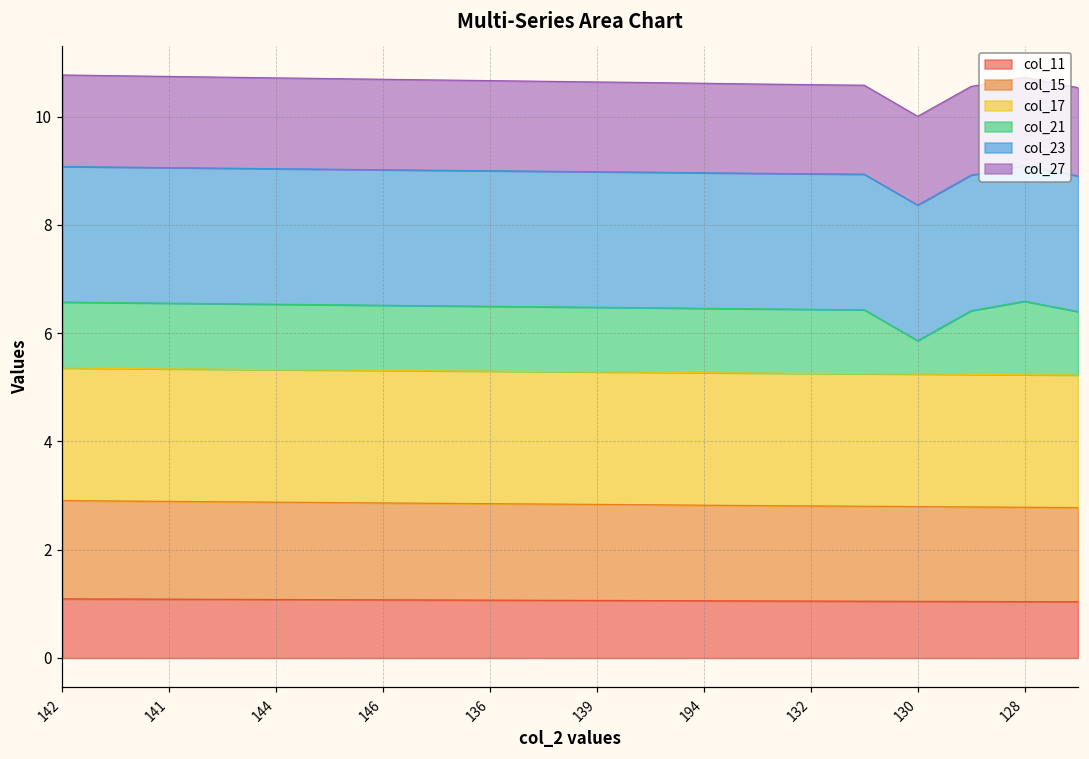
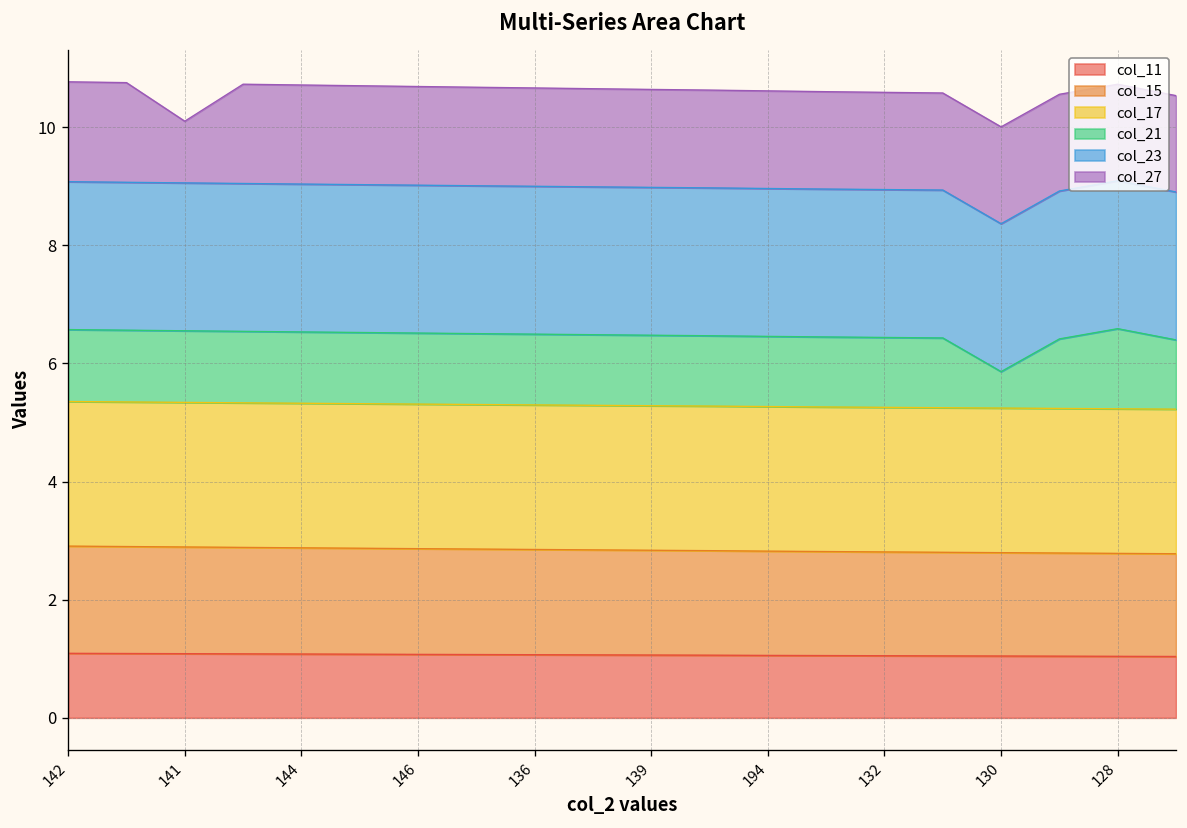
  {
    "col_17": {
      "142": 2.4,
      "141": 2.4,
      "144": 2.4,
      "146": 2.4,
      "136": 2.4,
      "139": 2.4,
      "194": 2.4,
      "132": 2.4,
      "130": 2.4,
      "128": 2.4
    },
    "col_21": {
      "142": 1.2,
      "141": 1.2,
      "144": 1.2,
      "146": 1.2,
      "136": 1.2,
      "139": 1.2,
      "194": 1.2,
      "132": 1.2,
      "130": 0.6,
      "128": 1.4
    },
    "col_23": {
      "142": 2.5,
      "141": 2.5,
      "144": 2.5,
      "146": 2.5,
      "136": 2.5,
      "139": 2.5,
      "194": 2.5,
      "132": 2.5,
      "130": 2.5
    },
    "col_27": {
      "142": 1.7,
-     "141": 1.7,
+     "141": 1.0,
      "144": 1.7,
      "146": 1.7,
      "136": 1.7,
      "139": 1.7,
      "194": 1.7,
      "132": 1.6,
      "130": 1.6
    }
  }
